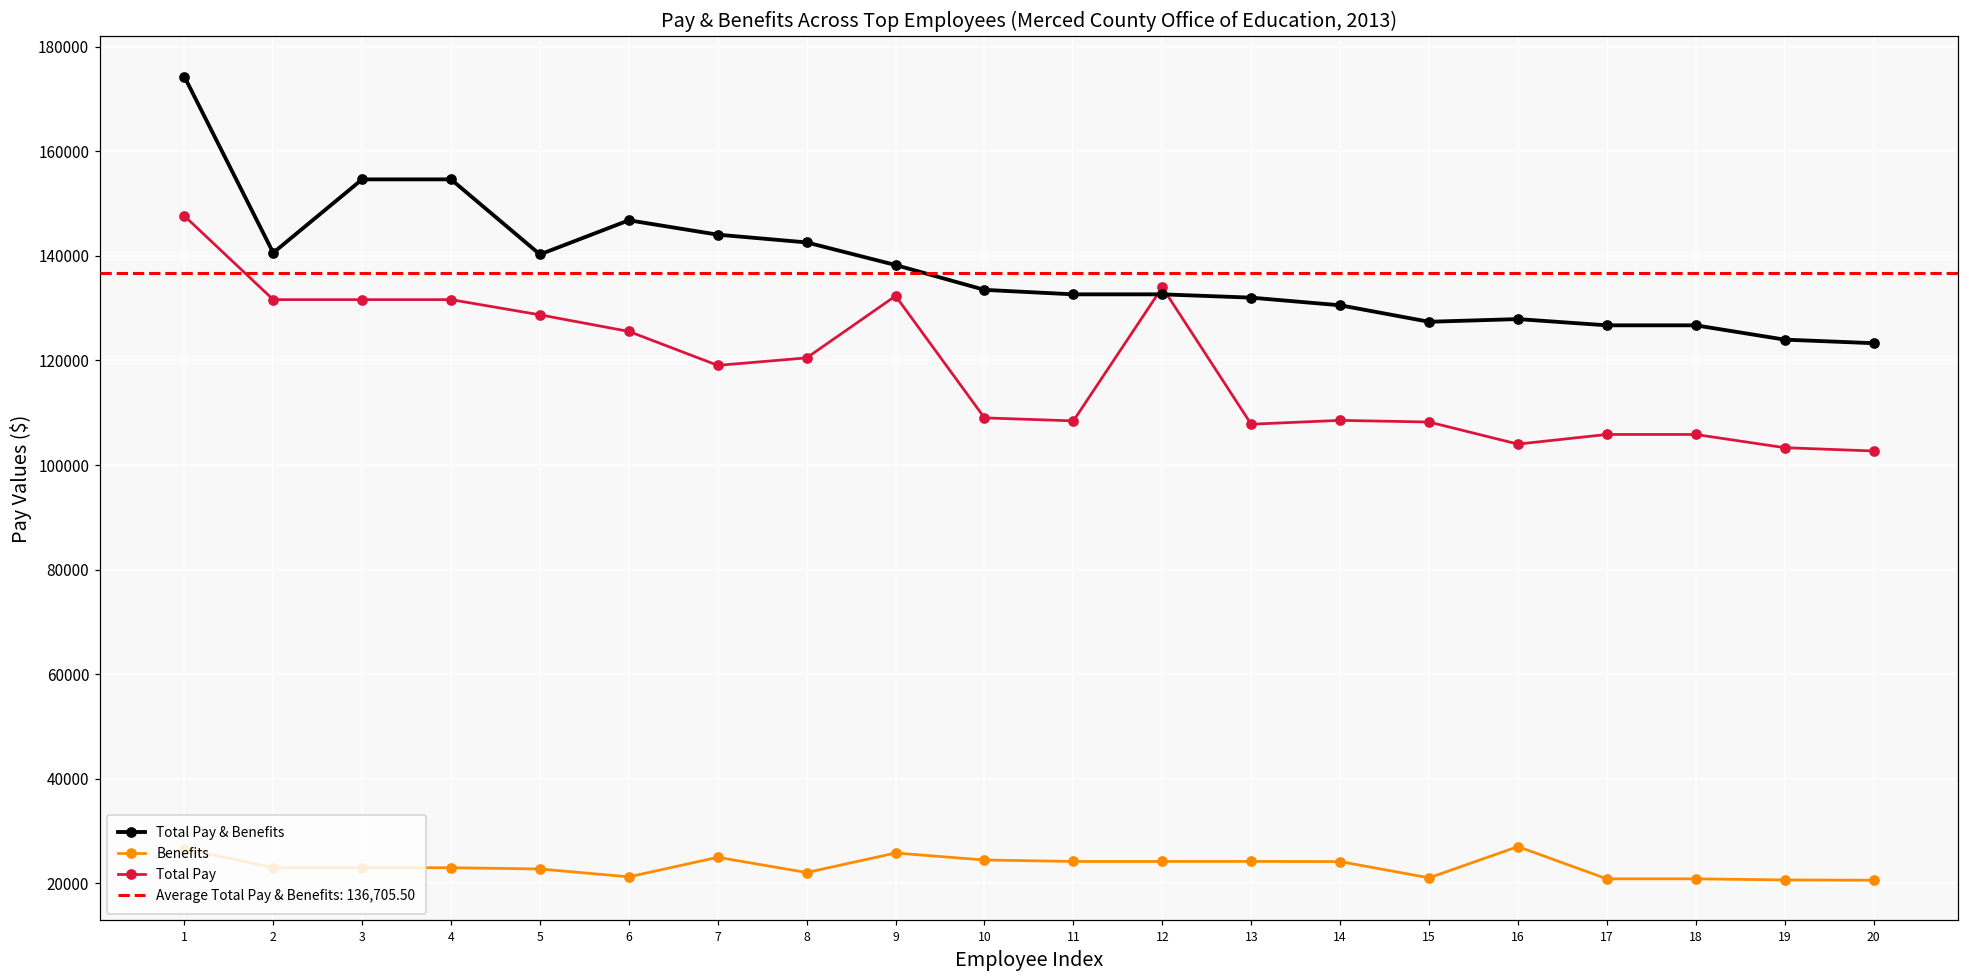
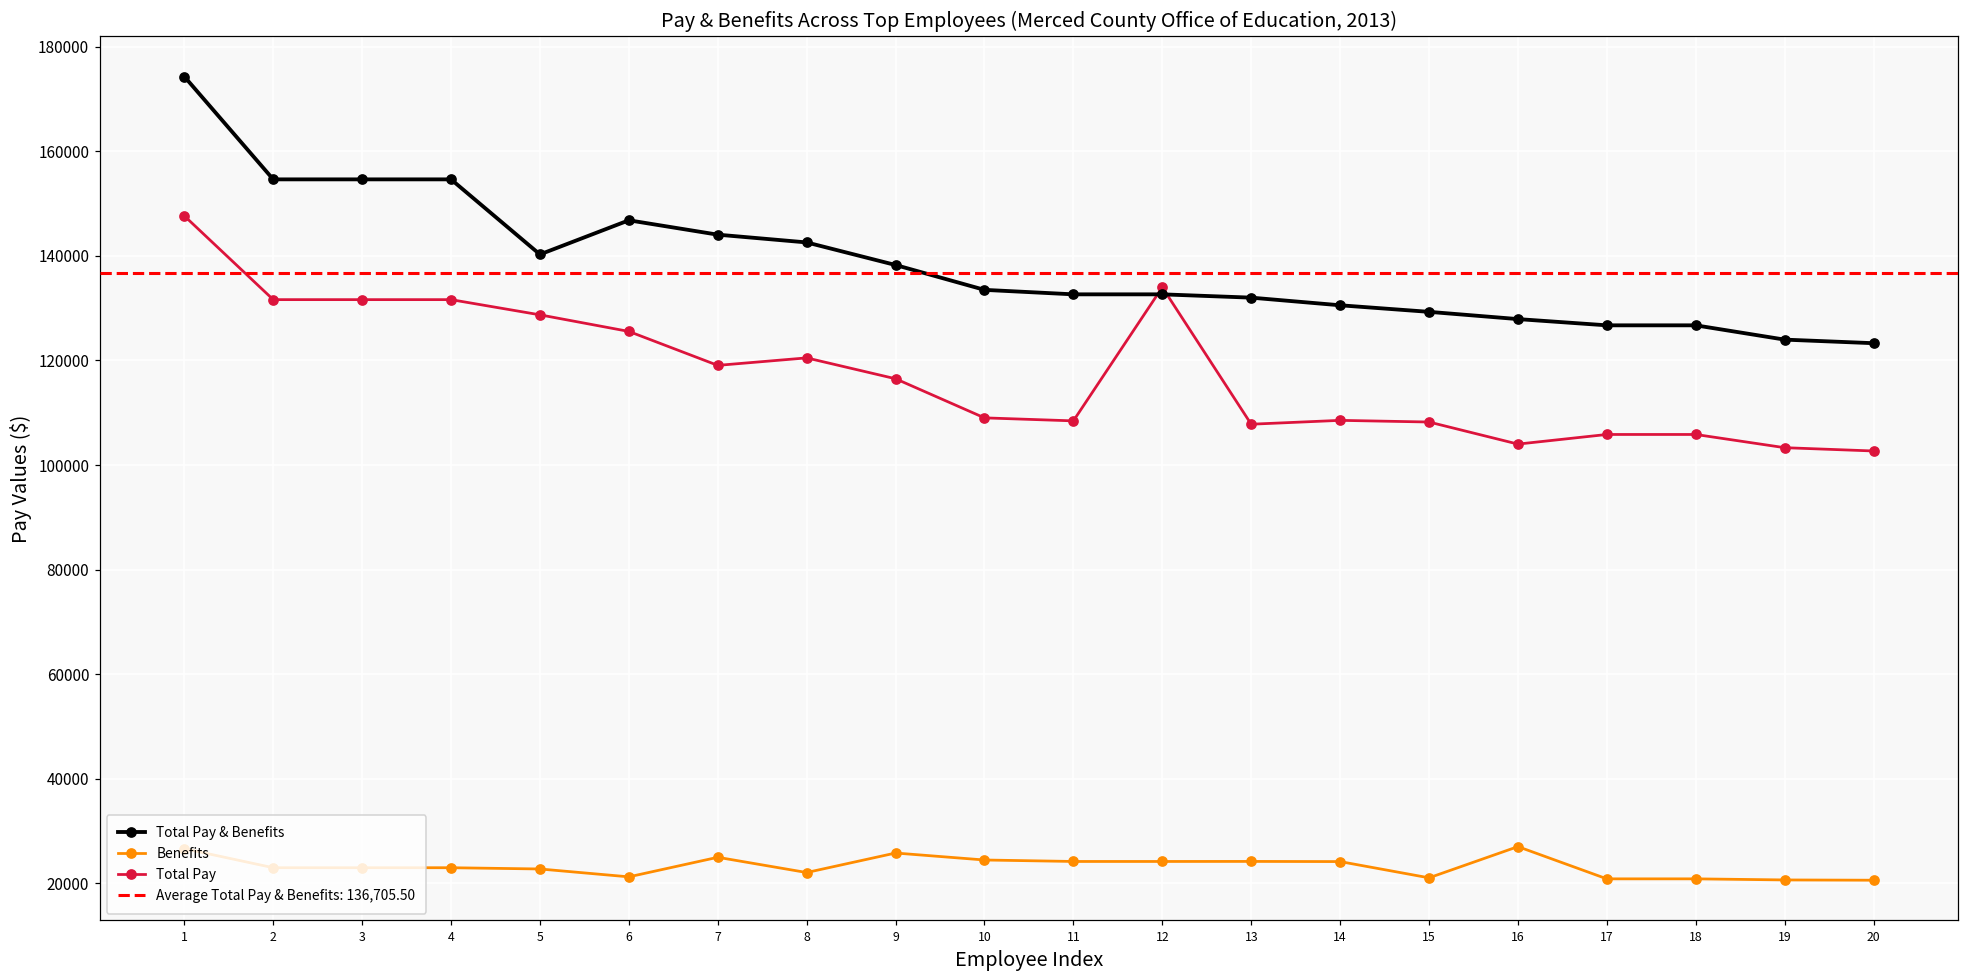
  {
    "Total Pay & Benefits": {
      "1": 174000,
-     "2": 141000,
+     "2": 155000,
      "3": 155000,
      "4": 155000,
      "5": 140000,
      "6": 147000,
      "7": 144000,
      "8": 143000,
      "9": 138000,
      "10": 133000,
      "11": 133000,
      "12": 133000,
      "13": 132000,
      "14": 131000,
-     "15": 127000,
+     "15": 129000,
      "16": 128000,
      "17": 127000,
      "18": 127000,
      "19": 124000,
      "20": 123000
    },
    "Benefits": {
      "4": 23000,
      "5": 23000,
      "6": 21000,
      "7": 25000,
      "8": 22000,
      "9": 26000,
      "10": 24000,
      "11": 24000,
      "12": 24000,
      "13": 24000,
      "14": 24000,
      "15": 21000,
      "16": 27000,
      "17": 21000,
      "18": 21000,
      "19": 21000,
      "20": 21000
    },
    "Total Pay": {
      "1": 148000,
      "2": 132000,
      "3": 132000,
      "4": 132000,
      "5": 129000,
      "6": 126000,
      "7": 119000,
      "8": 120000,
-     "9": 132000,
+     "9": 116000,
      "10": 109000,
      "11": 108000,
      "12": 134000,
      "13": 108000,
      "14": 109000,
      "15": 108000,
      "16": 104000,
      "17": 106000,
      "18": 106000,
      "19": 103000,
      "20": 103000
    }
  }
